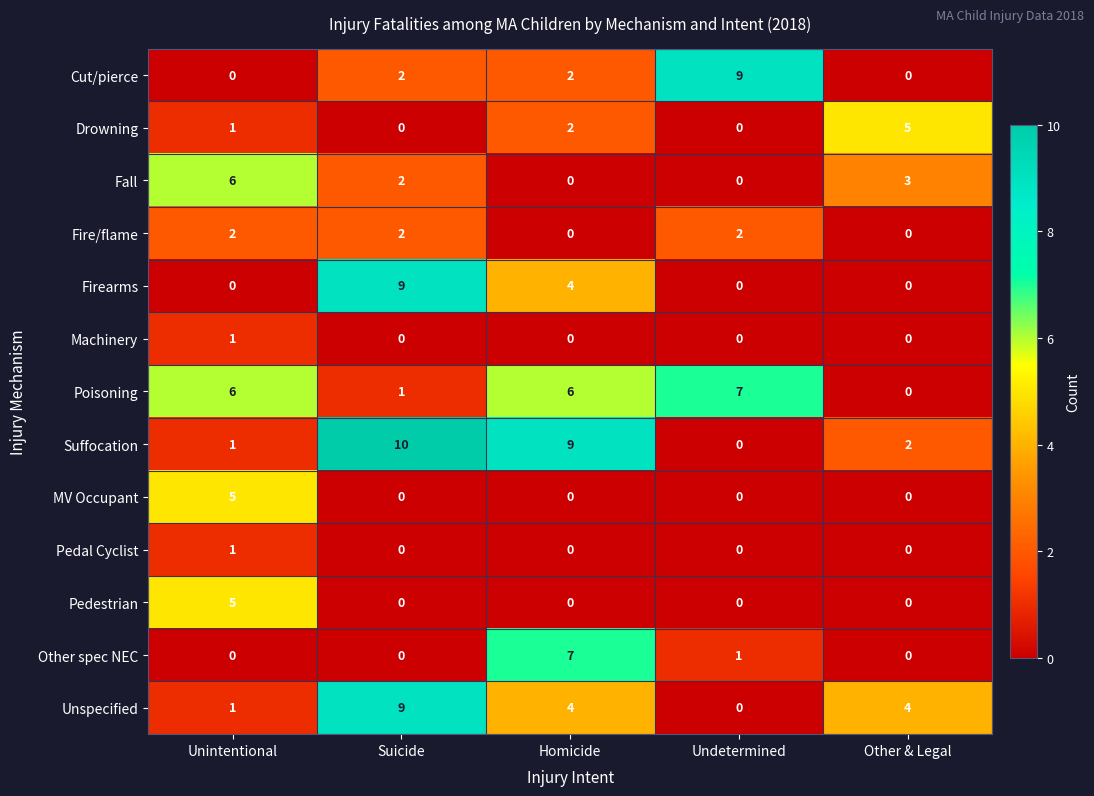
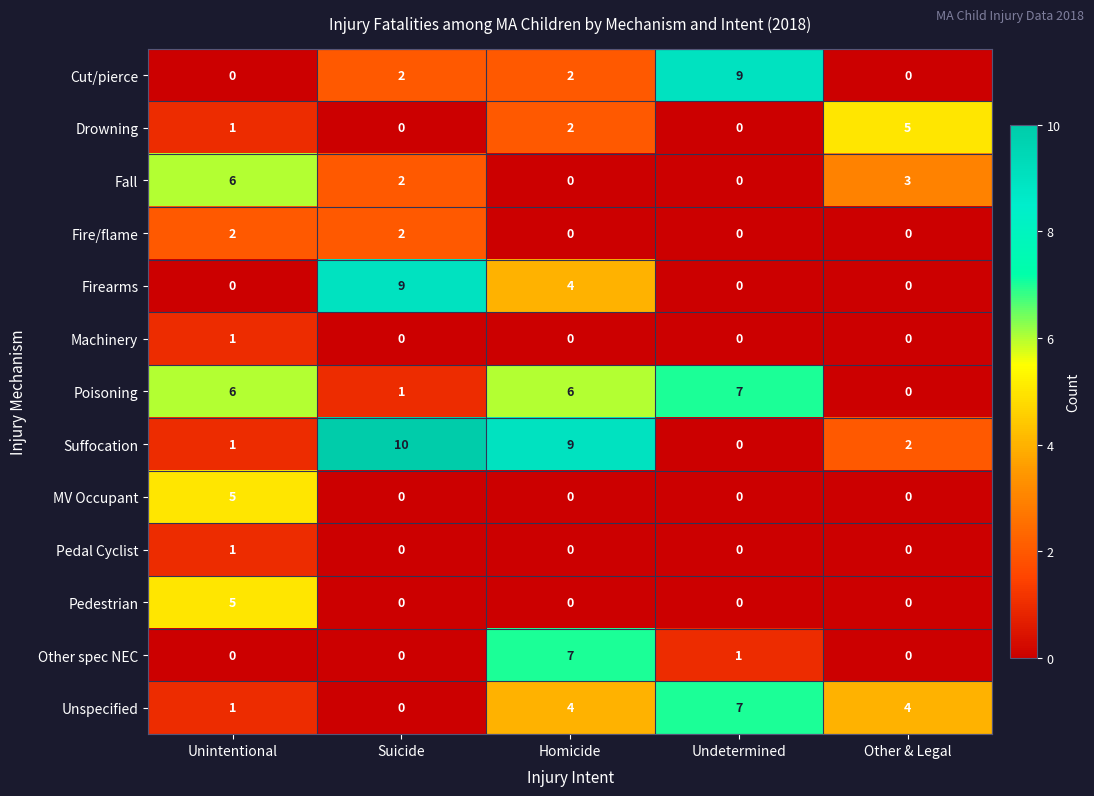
  {
    "Cut/pierce": {
      "Unintentional": 0,
      "Suicide": 2,
      "Homicide": 2,
      "Undetermined": 9,
      "Other & Legal": 0
    },
    "Drowning": {
      "Unintentional": 1,
      "Suicide": 0,
      "Homicide": 2,
      "Undetermined": 0,
      "Other & Legal": 5
    },
    "Fall": {
      "Unintentional": 6,
      "Suicide": 2,
      "Homicide": 0,
      "Undetermined": 0,
      "Other & Legal": 3
    },
    "Fire/flame": {
      "Unintentional": 2,
      "Suicide": 2,
      "Homicide": 0,
-     "Undetermined": 2,
+     "Undetermined": 0,
      "Other & Legal": 0
    },
    "Firearms": {
      "Unintentional": 0,
      "Suicide": 9,
      "Homicide": 4,
      "Undetermined": 0,
      "Other & Legal": 0
    },
    "Machinery": {
      "Unintentional": 1,
      "Suicide": 0,
      "Homicide": 0,
      "Undetermined": 0,
      "Other & Legal": 0
    },
    "Poisoning": {
      "Unintentional": 6,
      "Suicide": 1,
      "Homicide": 6,
      "Undetermined": 7,
      "Other & Legal": 0
    },
    "Suffocation": {
      "Unintentional": 1,
      "Suicide": 10,
      "Homicide": 9,
      "Undetermined": 0,
      "Other & Legal": 2
    },
    "MV Occupant": {
      "Unintentional": 5,
      "Suicide": 0,
      "Homicide": 0,
      "Undetermined": 0,
      "Other & Legal": 0
    },
    "Pedal Cyclist": {
      "Unintentional": 1,
      "Suicide": 0,
      "Homicide": 0,
      "Undetermined": 0,
      "Other & Legal": 0
    },
    "Pedestrian": {
      "Unintentional": 5,
      "Suicide": 0,
      "Homicide": 0,
      "Undetermined": 0,
      "Other & Legal": 0
    },
    "Other spec NEC": {
      "Unintentional": 0,
      "Suicide": 0,
      "Homicide": 7,
      "Undetermined": 1,
      "Other & Legal": 0
    },
    "Unspecified": {
      "Unintentional": 1,
-     "Suicide": 9,
+     "Suicide": 0,
      "Homicide": 4,
-     "Undetermined": 0,
+     "Undetermined": 7,
      "Other & Legal": 4
    }
  }
